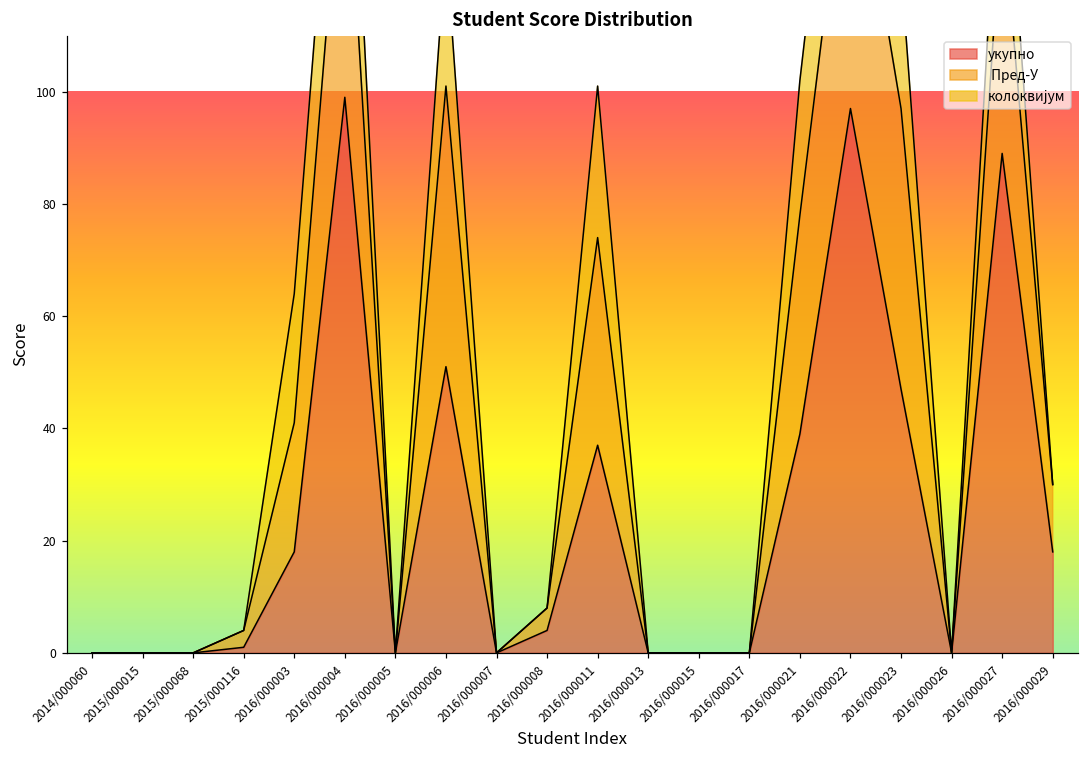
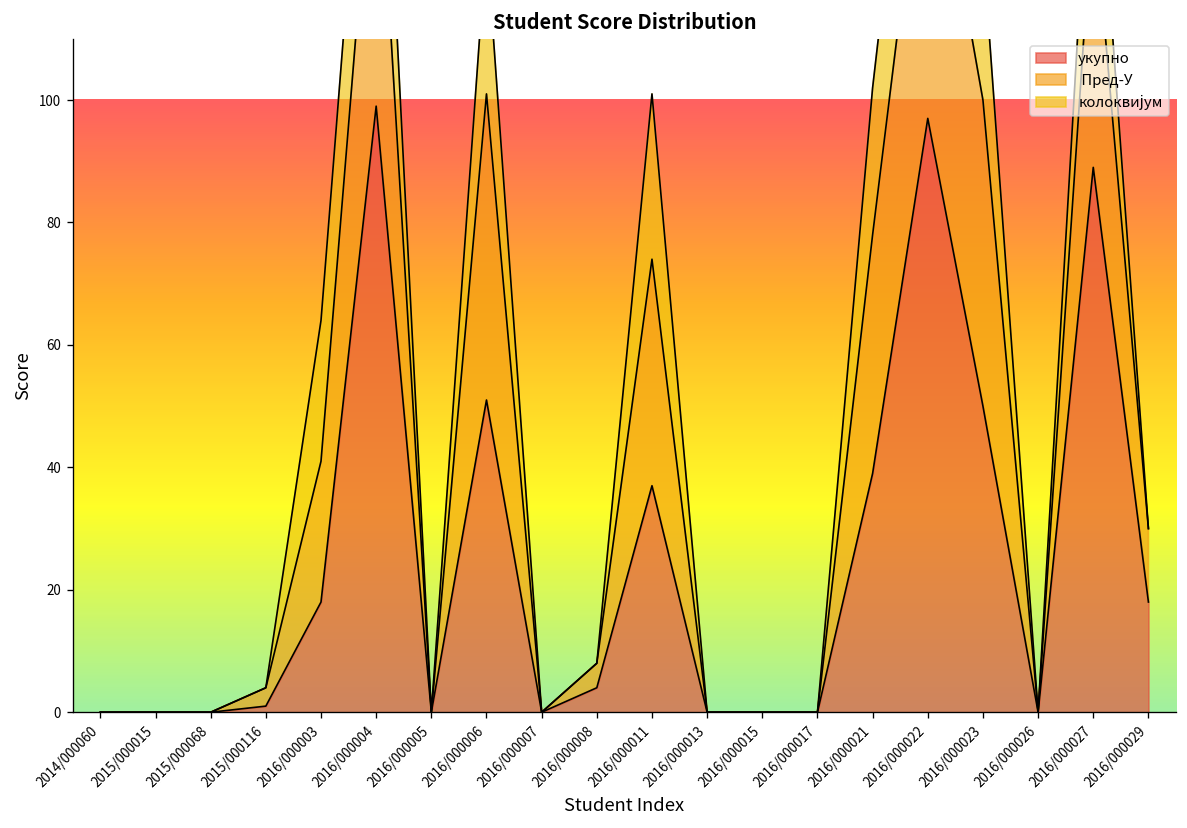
  {
    "укупно": {
      "2015/000116": 1,
      "2016/000003": 18,
      "2016/000004": 99,
      "2016/000006": 51,
      "2016/000008": 4,
      "2016/000011": 37,
      "2016/000021": 39,
      "2016/000022": 97,
-     "2016/000023": 47,
+     "2016/000023": 50,
      "2016/000027": 89,
      "2016/000029": 18
    }
  }
